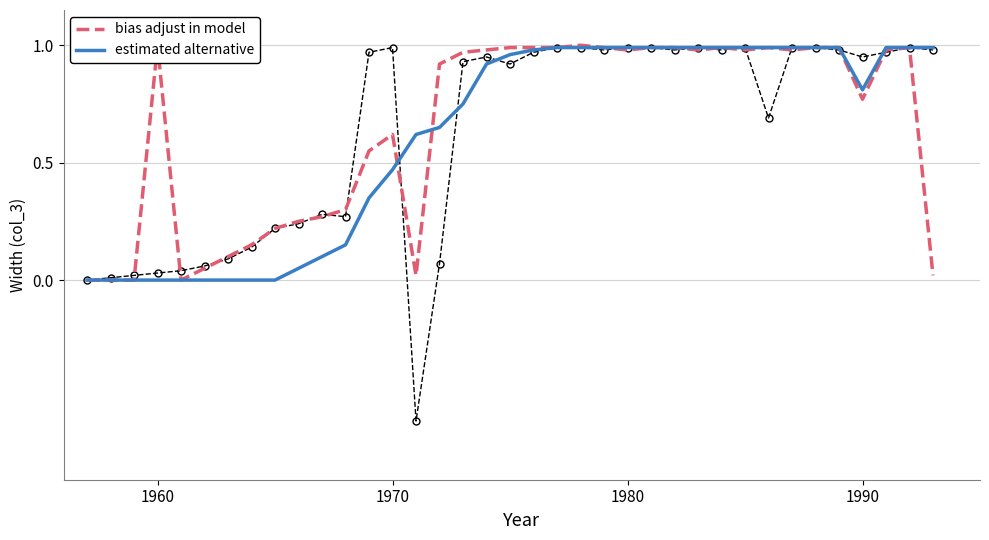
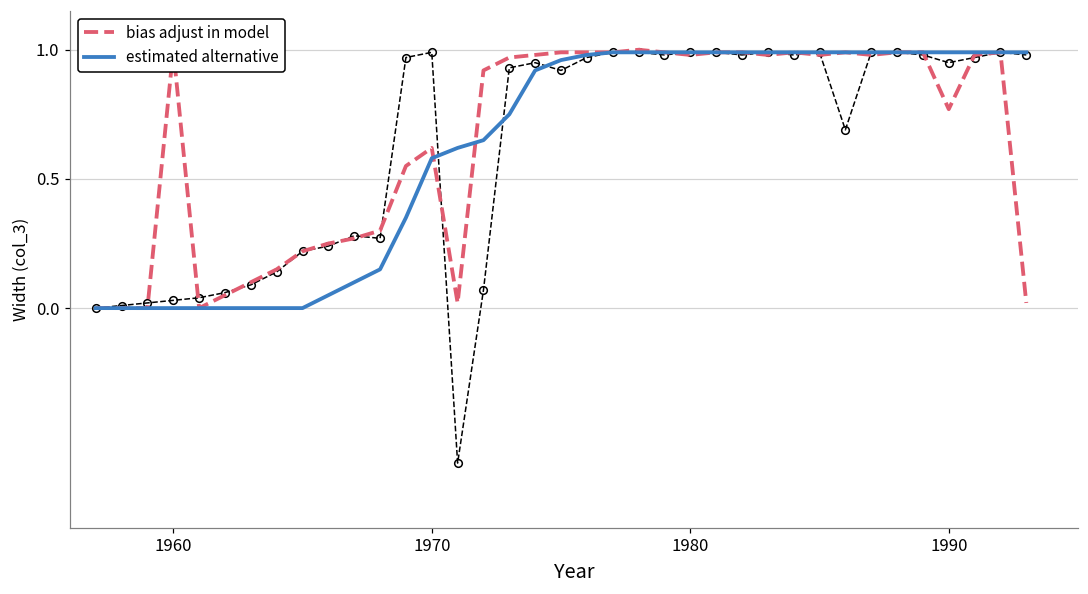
  {
    "bias adjust in model": {
      "1970": 0.62,
      "1990": 0.77
    },
    "estimated alternative": {
      "1960": 0.00,
-     "1970": 0.47,
-     "1990": 0.81
+     "1970": 0.58,
+     "1990": 0.99
    }
  }
